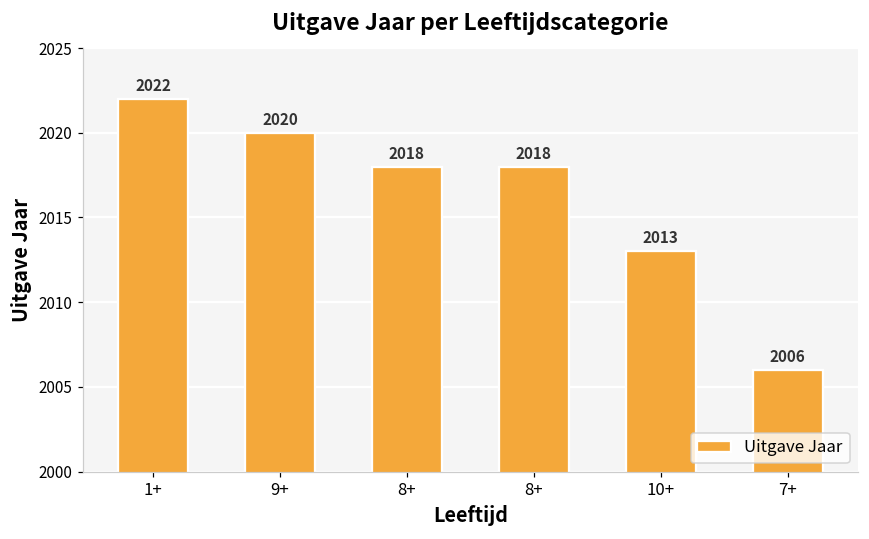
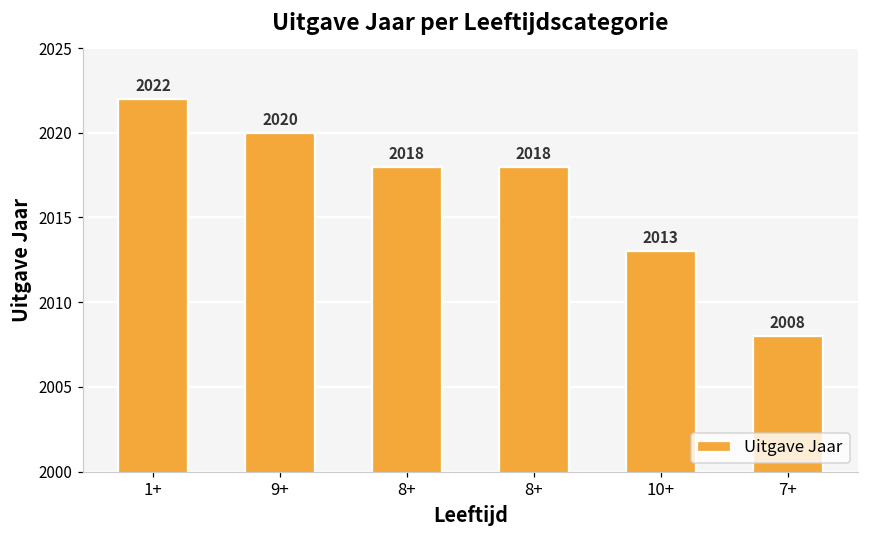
  {
    "1+": 2022,
    "9+": 2020,
    "10+": 2013,
-   "7+": 2006
+   "7+": 2008
  }
